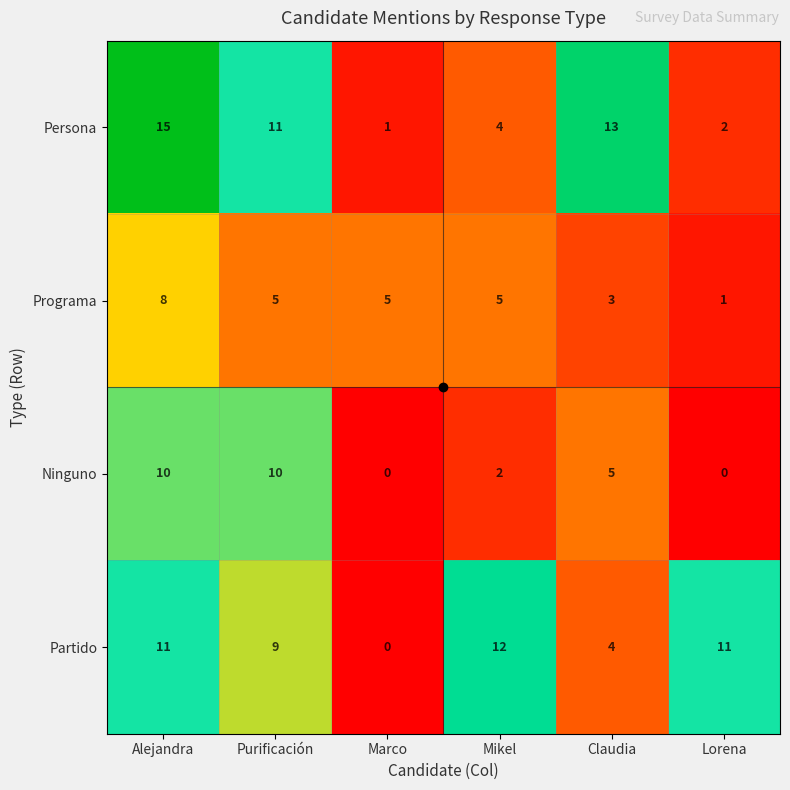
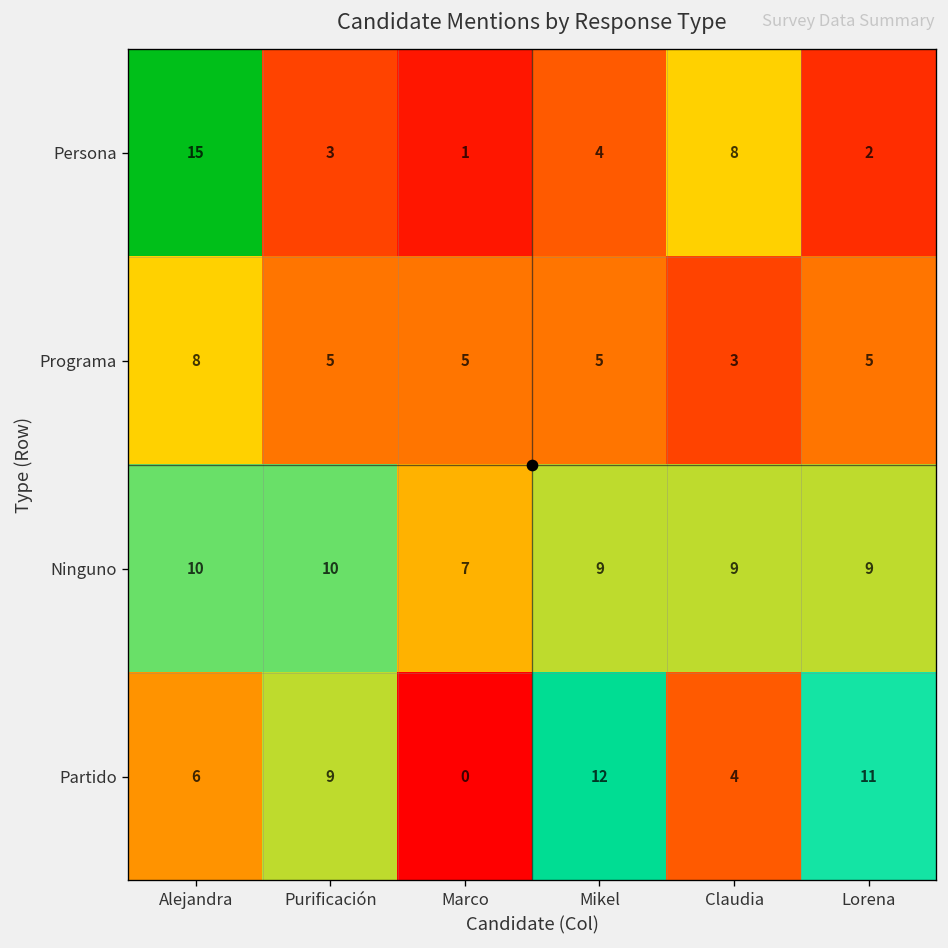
  {
    "Persona": {
      "Alejandra": 15,
-     "Purificación": 11,
+     "Purificación": 3,
      "Marco": 1,
      "Mikel": 4,
-     "Claudia": 13,
+     "Claudia": 8,
      "Lorena": 2
    },
    "Programa": {
      "Alejandra": 8,
      "Purificación": 5,
      "Marco": 5,
      "Mikel": 5,
      "Claudia": 3,
-     "Lorena": 1
+     "Lorena": 5
    },
    "Ninguno": {
      "Alejandra": 10,
      "Purificación": 10,
-     "Marco": 0,
-     "Mikel": 2,
-     "Claudia": 5,
-     "Lorena": 0
+     "Marco": 7,
+     "Mikel": 9,
+     "Claudia": 9,
+     "Lorena": 9
    },
    "Partido": {
-     "Alejandra": 11,
+     "Alejandra": 6,
      "Purificación": 9,
      "Marco": 0,
      "Mikel": 12,
      "Claudia": 4,
      "Lorena": 11
    }
  }
